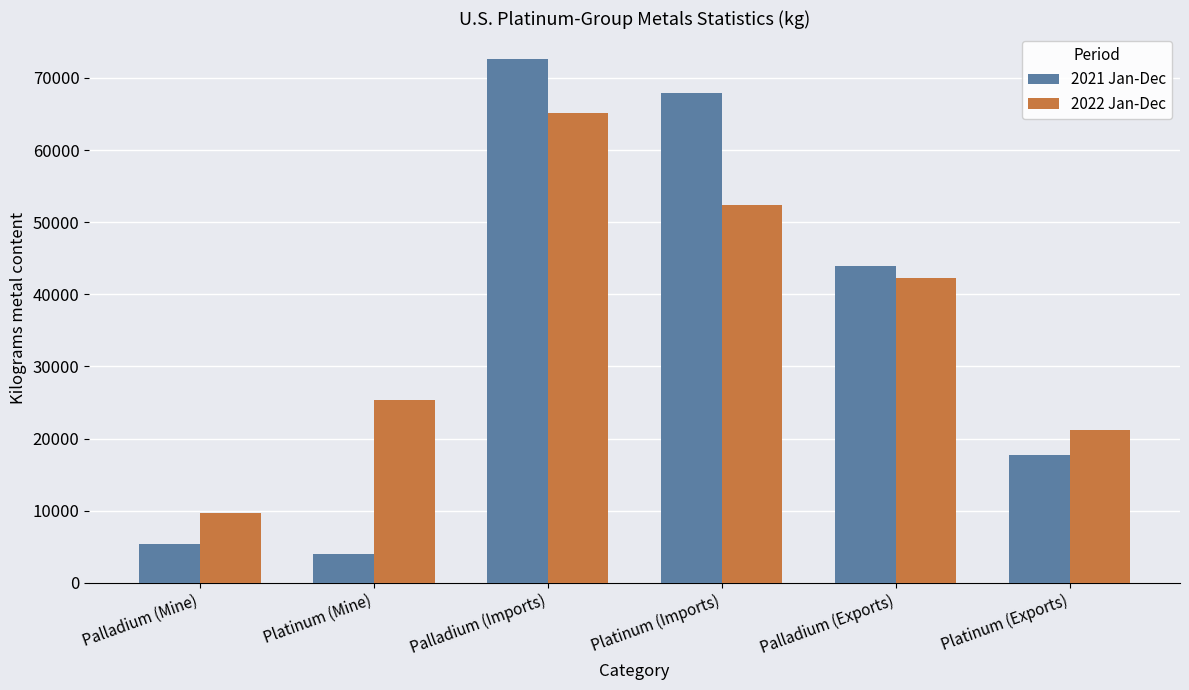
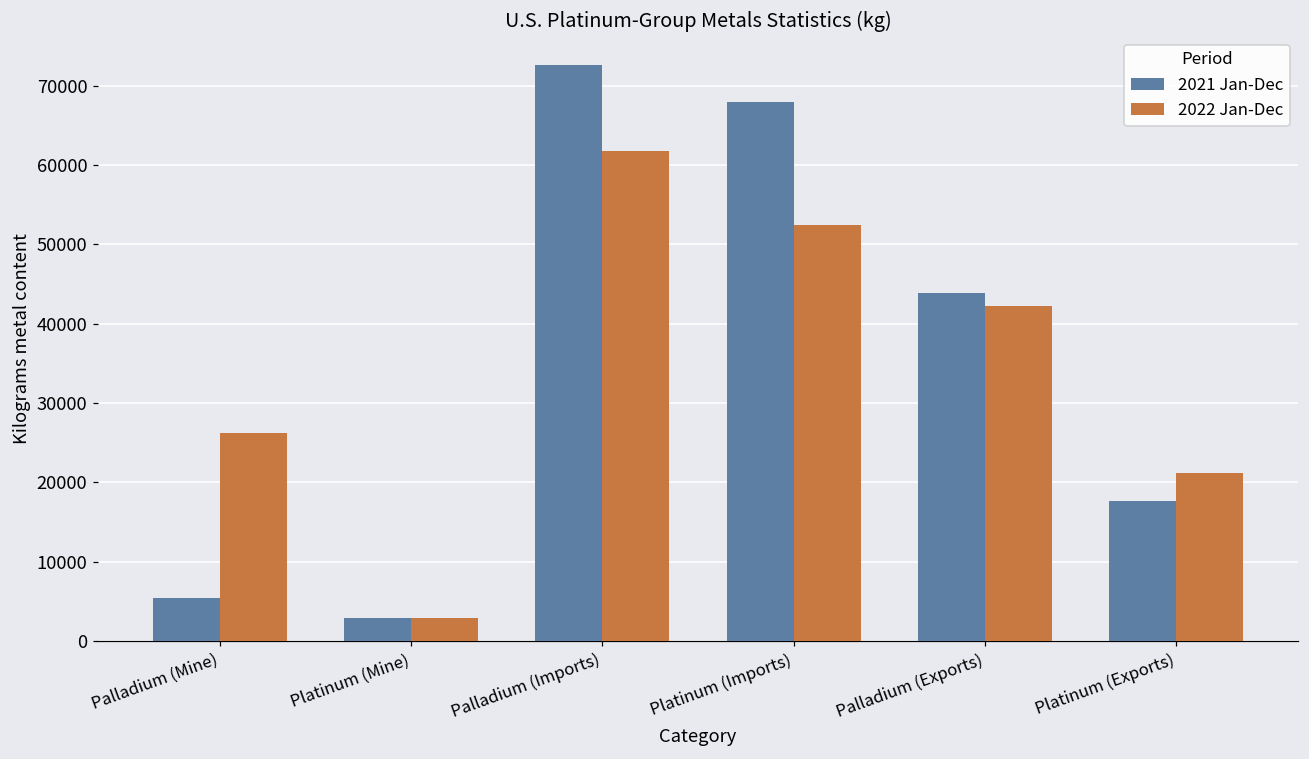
  {
    "2021 Jan-Dec": {
      "Palladium (Mine)": 5000,
-     "Platinum (Mine)": 4000,
+     "Platinum (Mine)": 3000,
      "Palladium (Imports)": 73000,
      "Platinum (Imports)": 68000,
      "Palladium (Exports)": 44000,
      "Platinum (Exports)": 18000
    },
    "2022 Jan-Dec": {
-     "Palladium (Mine)": 10000,
-     "Platinum (Mine)": 25000,
-     "Palladium (Imports)": 65000,
+     "Palladium (Mine)": 26000,
+     "Platinum (Mine)": 3000,
+     "Palladium (Imports)": 62000,
      "Platinum (Imports)": 52000,
      "Palladium (Exports)": 42000,
      "Platinum (Exports)": 21000
    }
  }
